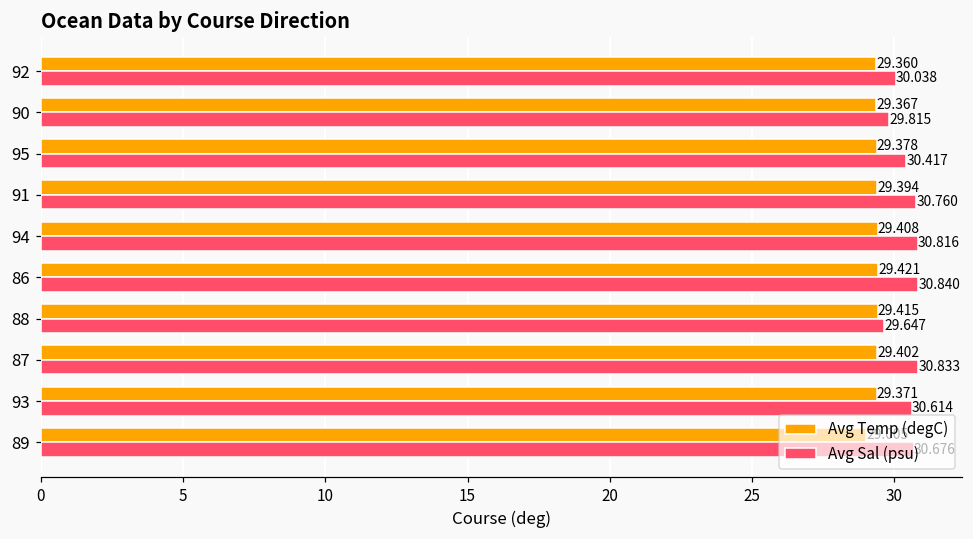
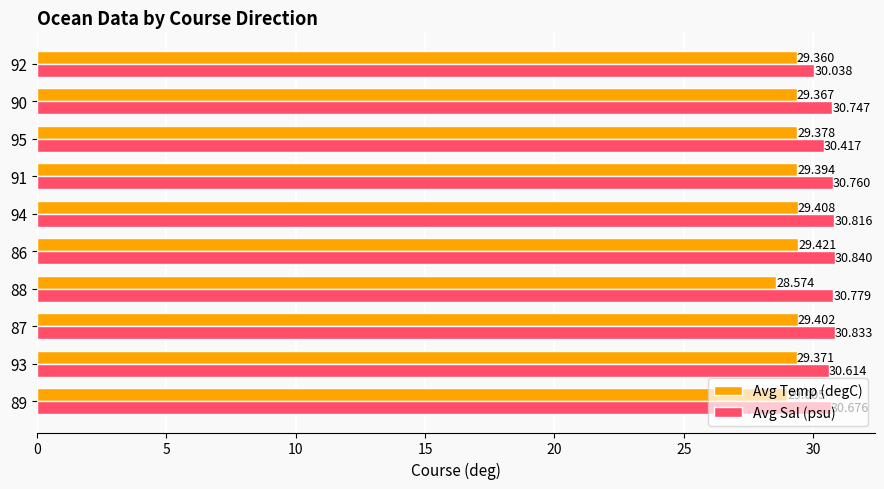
  {
    "Avg Temp (degC)": {
      "92": 29.360,
      "90": 29.367,
      "95": 29.378,
      "91": 29.394,
      "94": 29.408,
      "86": 29.421,
-     "88": 29.415,
+     "88": 28.574,
      "87": 29.402,
      "93": 29.371
    },
    "Avg Sal (psu)": {
      "92": 30.038,
-     "90": 29.815,
+     "90": 30.747,
      "95": 30.417,
      "91": 30.760,
      "94": 30.816,
      "86": 30.840,
-     "88": 29.647,
+     "88": 30.779,
      "87": 30.833,
      "93": 30.614
    }
  }
